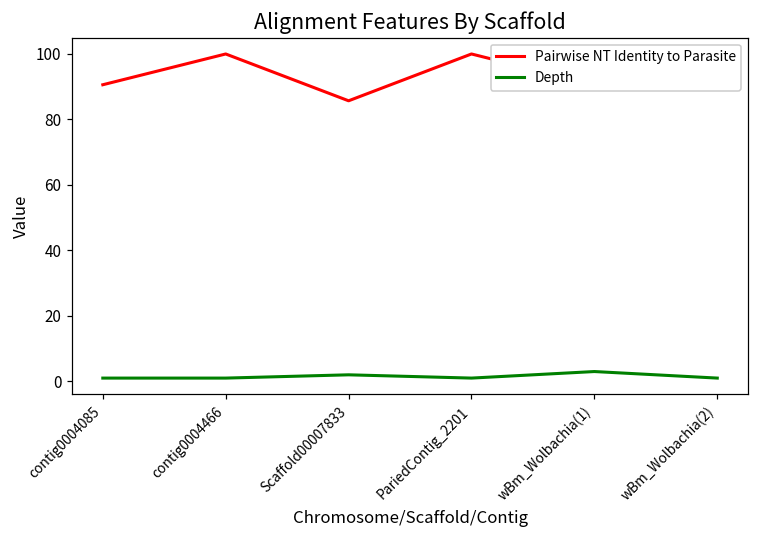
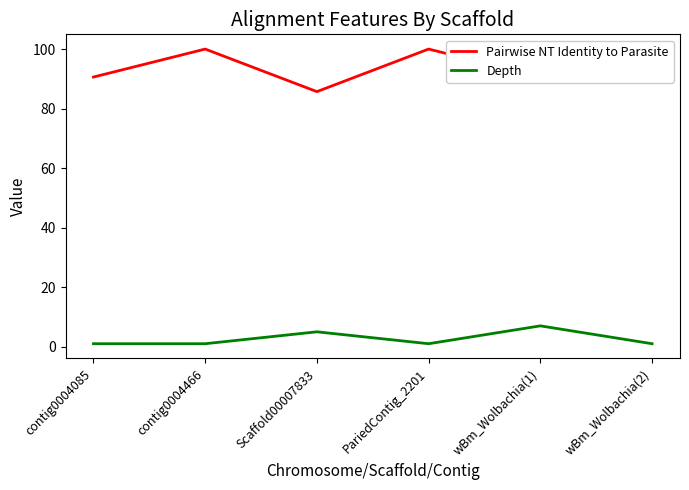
  {
    "Pairwise NT Identity to Parasite": {
      "contig0004085": 91,
      "contig0004466": 100,
      "Scaffold00007833": 86,
      "PariedContig_2201": 100
    },
    "Depth": {
      "contig0004085": 1,
      "contig0004466": 1,
-     "Scaffold00007833": 2,
+     "Scaffold00007833": 5,
      "PariedContig_2201": 1,
-     "wBm_Wolbachia(1)": 3,
+     "wBm_Wolbachia(1)": 7,
      "wBm_Wolbachia(2)": 1
    }
  }
